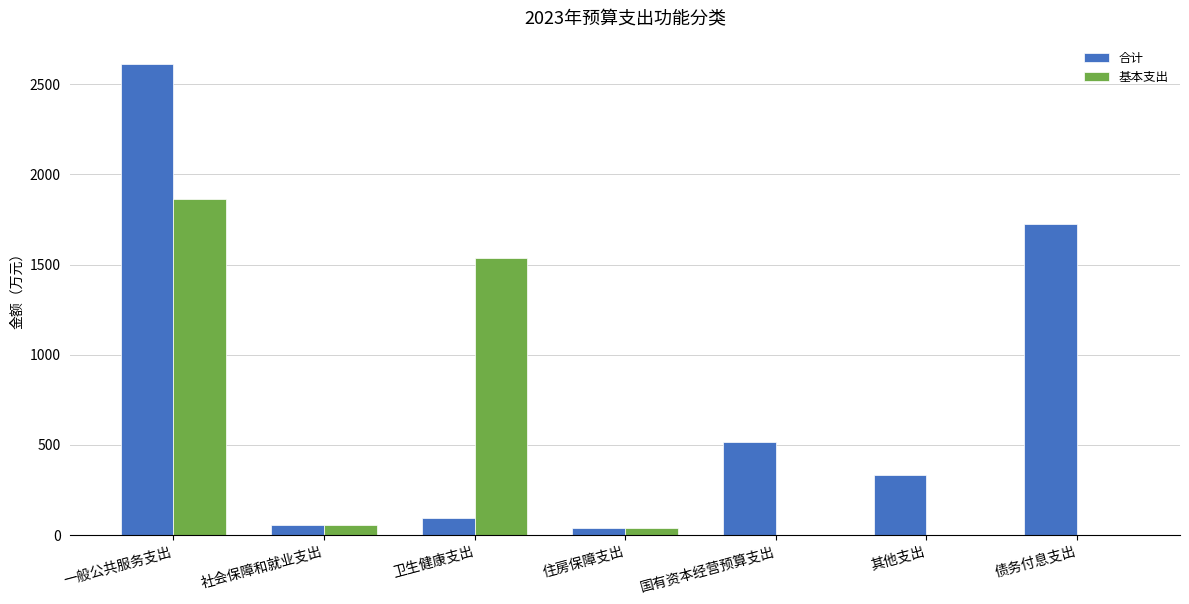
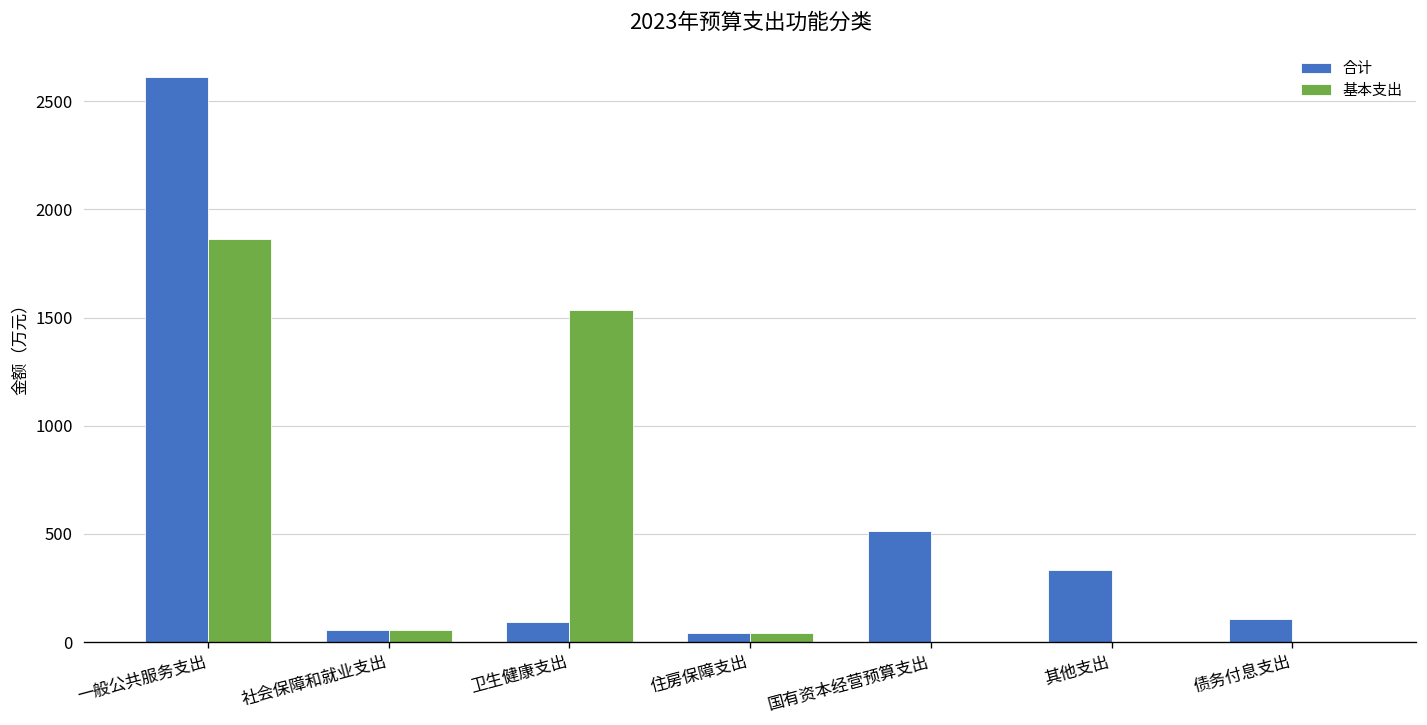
  {
    "合计": {
      "一般公共服务支出": 2610,
      "社会保障和就业支出": 50,
      "卫生健康支出": 90,
      "住房保障支出": 40,
      "国有资本经营预算支出": 510,
      "其他支出": 330,
-     "债务付息支出": 1730
+     "债务付息支出": 100
    },
    "基本支出": {
      "一般公共服务支出": 1860,
      "社会保障和就业支出": 50,
      "卫生健康支出": 1530,
      "住房保障支出": 40,
      "国有资本经营预算支出": 0,
      "其他支出": 0,
      "债务付息支出": 0
    }
  }
